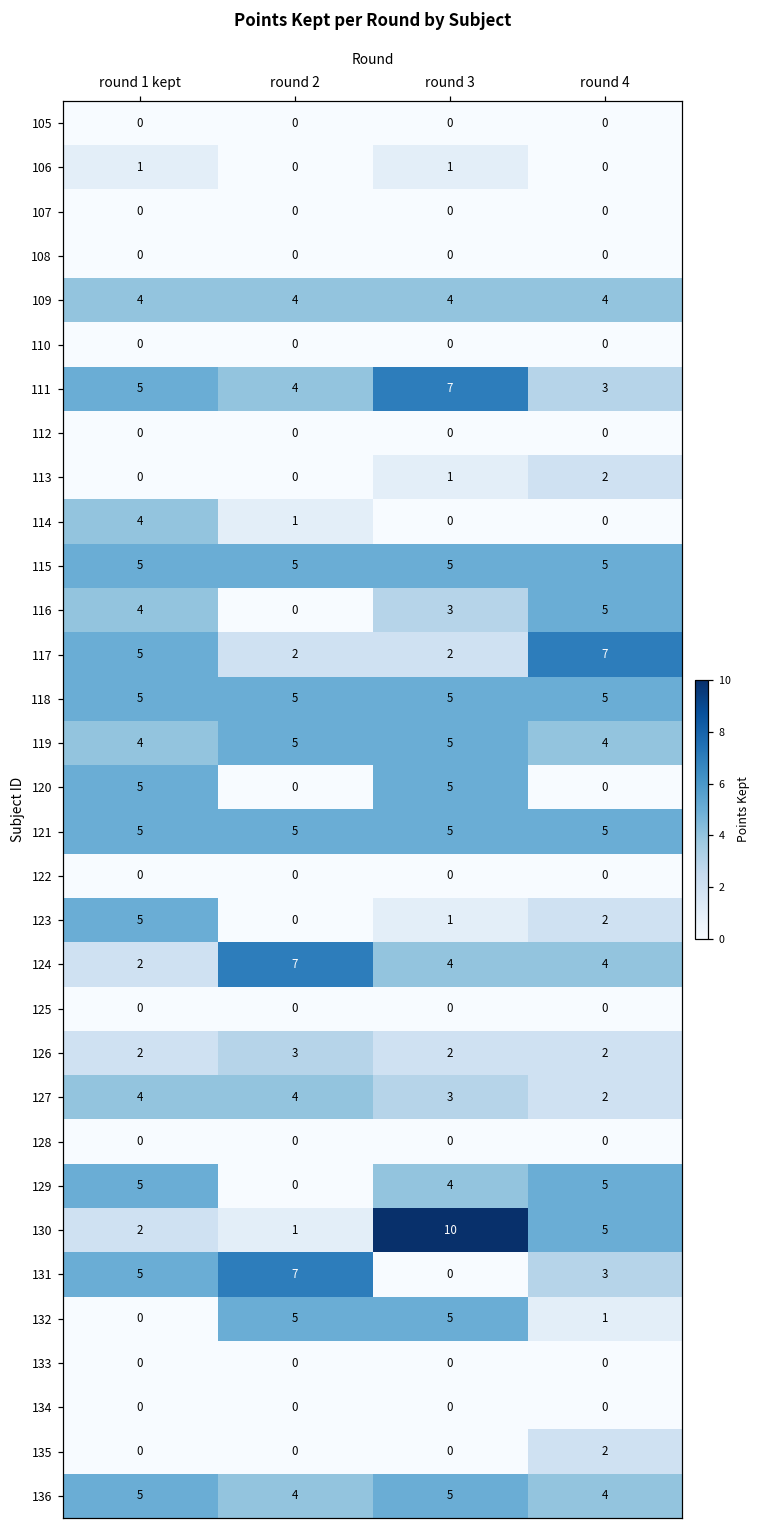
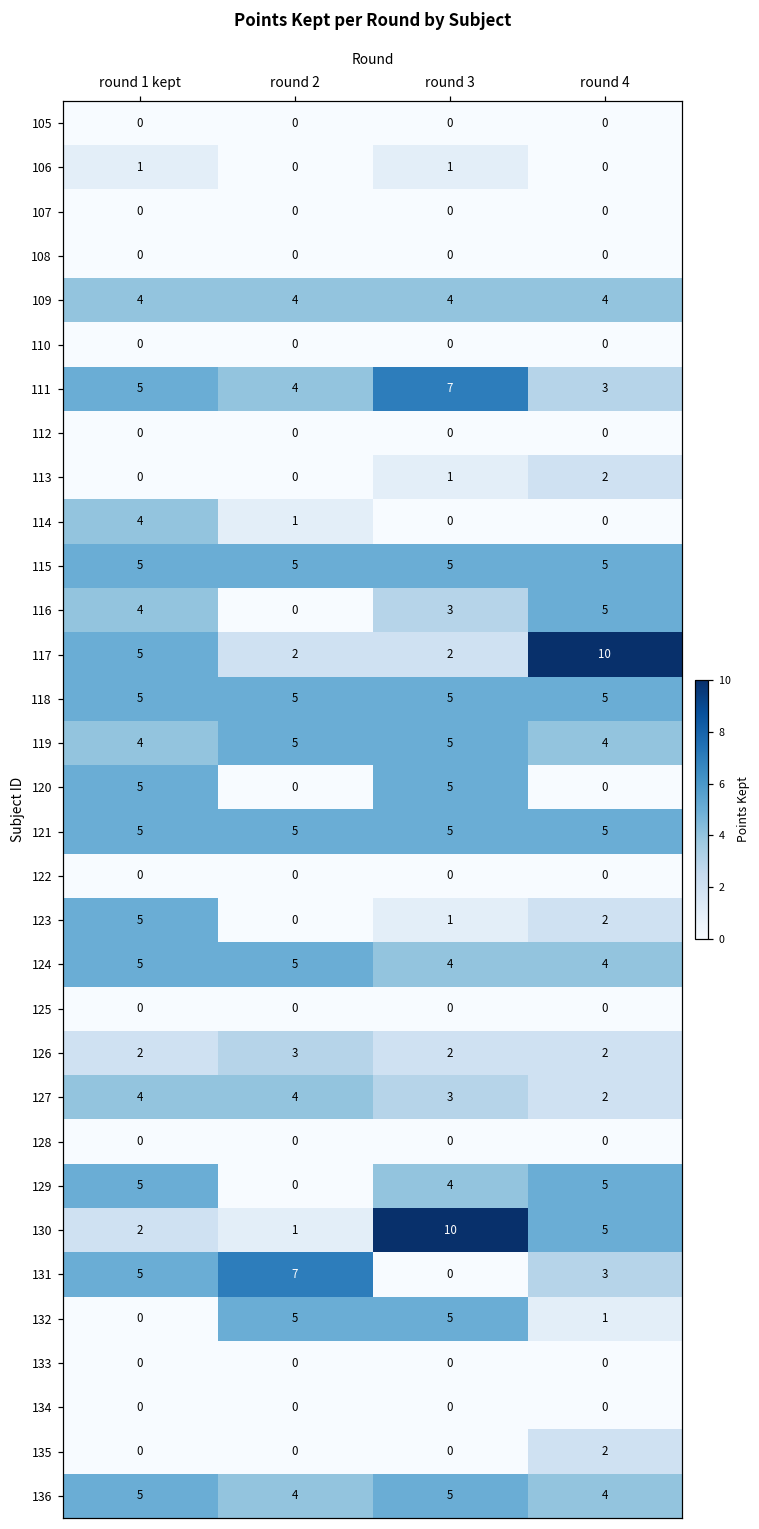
  {
    "105": {
      "round 1 kept": 0,
      "round 2": 0,
      "round 3": 0,
      "round 4": 0
    },
    "106": {
      "round 1 kept": 1,
      "round 2": 0,
      "round 3": 1,
      "round 4": 0
    },
    "107": {
      "round 1 kept": 0,
      "round 2": 0,
      "round 3": 0,
      "round 4": 0
    },
    "108": {
      "round 1 kept": 0,
      "round 2": 0,
      "round 3": 0,
      "round 4": 0
    },
    "109": {
      "round 1 kept": 4,
      "round 2": 4,
      "round 3": 4,
      "round 4": 4
    },
    "110": {
      "round 1 kept": 0,
      "round 2": 0,
      "round 3": 0,
      "round 4": 0
    },
    "111": {
      "round 1 kept": 5,
      "round 2": 4,
      "round 3": 7,
      "round 4": 3
    },
    "112": {
      "round 1 kept": 0,
      "round 2": 0,
      "round 3": 0,
      "round 4": 0
    },
    "113": {
      "round 1 kept": 0,
      "round 2": 0,
      "round 3": 1,
      "round 4": 2
    },
    "114": {
      "round 1 kept": 4,
      "round 2": 1,
      "round 3": 0,
      "round 4": 0
    },
    "115": {
      "round 1 kept": 5,
      "round 2": 5,
      "round 3": 5,
      "round 4": 5
    },
    "116": {
      "round 1 kept": 4,
      "round 2": 0,
      "round 3": 3,
      "round 4": 5
    },
    "117": {
      "round 1 kept": 5,
      "round 2": 2,
      "round 3": 2,
-     "round 4": 7
+     "round 4": 10
    },
    "118": {
      "round 1 kept": 5,
      "round 2": 5,
      "round 3": 5,
      "round 4": 5
    },
    "119": {
      "round 1 kept": 4,
      "round 2": 5,
      "round 3": 5,
      "round 4": 4
    },
    "120": {
      "round 1 kept": 5,
      "round 2": 0,
      "round 3": 5,
      "round 4": 0
    },
    "121": {
      "round 1 kept": 5,
      "round 2": 5,
      "round 3": 5,
      "round 4": 5
    },
    "122": {
      "round 1 kept": 0,
      "round 2": 0,
      "round 3": 0,
      "round 4": 0
    },
    "123": {
      "round 1 kept": 5,
      "round 2": 0,
      "round 3": 1,
      "round 4": 2
    },
    "124": {
-     "round 1 kept": 2,
-     "round 2": 7,
+     "round 1 kept": 5,
+     "round 2": 5,
      "round 3": 4,
      "round 4": 4
    },
    "125": {
      "round 1 kept": 0,
      "round 2": 0,
      "round 3": 0,
      "round 4": 0
    },
    "126": {
      "round 1 kept": 2,
      "round 2": 3,
      "round 3": 2,
      "round 4": 2
    },
    "127": {
      "round 1 kept": 4,
      "round 2": 4,
      "round 3": 3,
      "round 4": 2
    },
    "128": {
      "round 1 kept": 0,
      "round 2": 0,
      "round 3": 0,
      "round 4": 0
    },
    "129": {
      "round 1 kept": 5,
      "round 2": 0,
      "round 3": 4,
      "round 4": 5
    },
    "130": {
      "round 1 kept": 2,
      "round 2": 1,
      "round 3": 10,
      "round 4": 5
    },
    "131": {
      "round 1 kept": 5,
      "round 2": 7,
      "round 3": 0,
      "round 4": 3
    },
    "132": {
      "round 1 kept": 0,
      "round 2": 5,
      "round 3": 5,
      "round 4": 1
    },
    "133": {
      "round 1 kept": 0,
      "round 2": 0,
      "round 3": 0,
      "round 4": 0
    },
    "134": {
      "round 1 kept": 0,
      "round 2": 0,
      "round 3": 0,
      "round 4": 0
    },
    "135": {
      "round 1 kept": 0,
      "round 2": 0,
      "round 3": 0,
      "round 4": 2
    },
    "136": {
      "round 1 kept": 5,
      "round 2": 4,
      "round 3": 5,
      "round 4": 4
    }
  }
